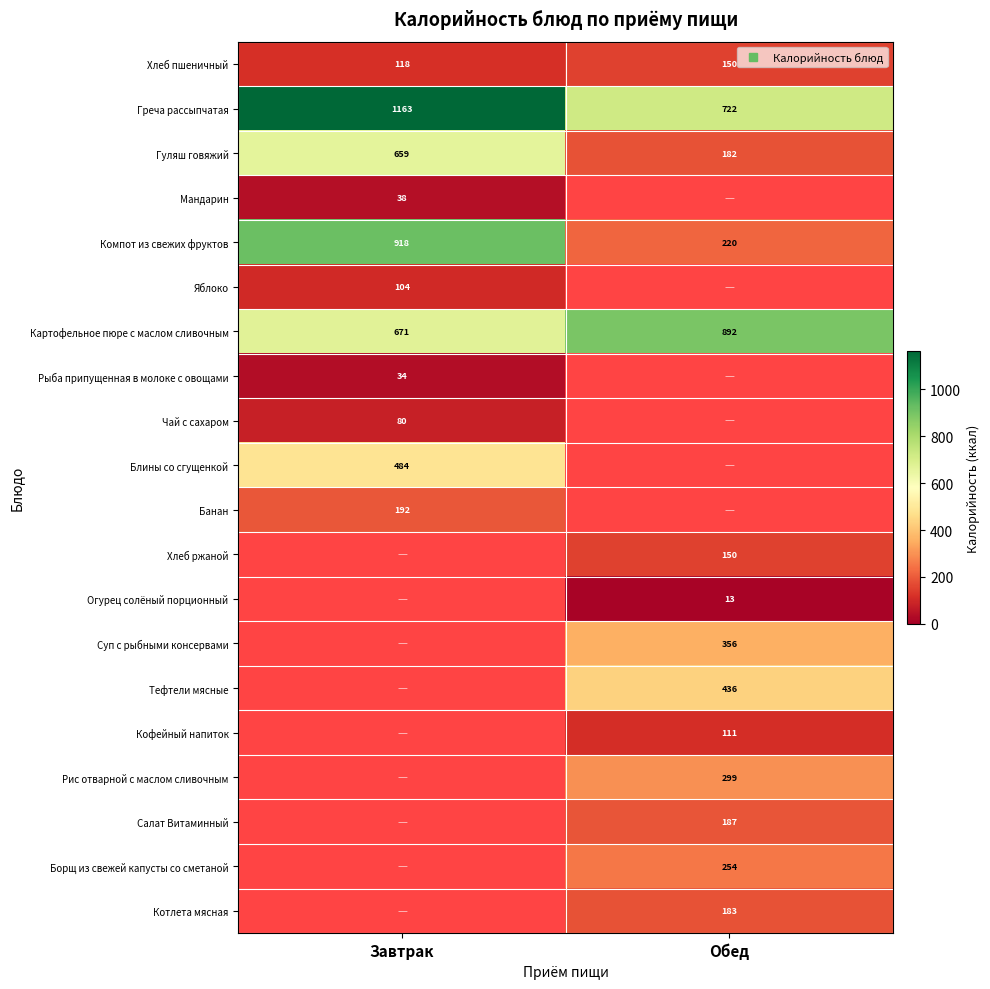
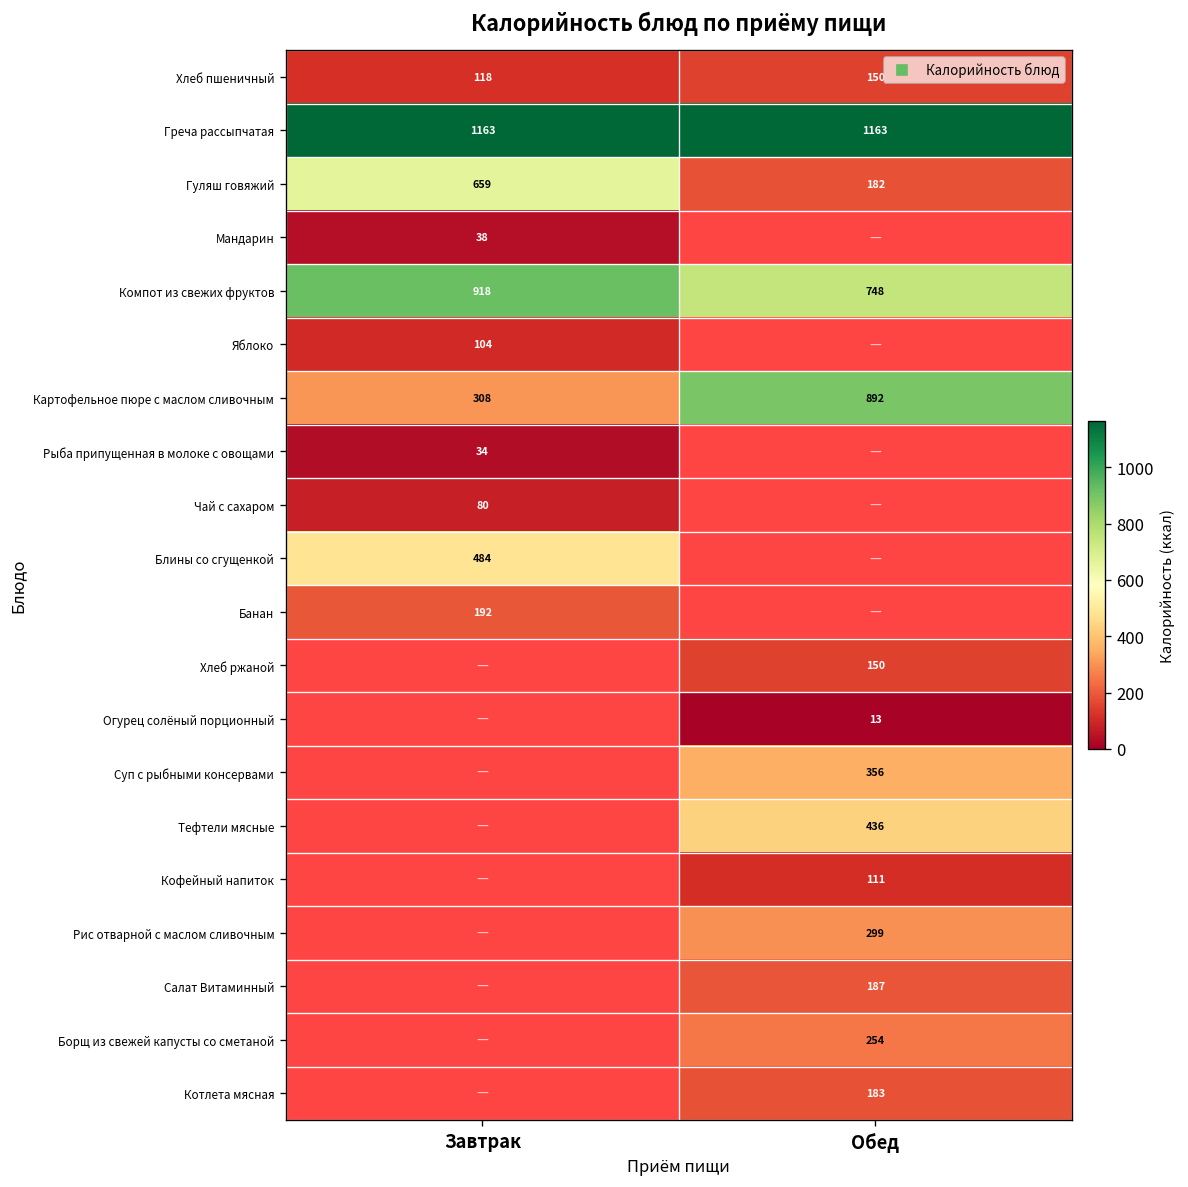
  {
    "Хлеб пшеничный": {
      "Завтрак": 118
    },
    "Греча рассыпчатая": {
      "Завтрак": 1163,
-     "Обед": 722
+     "Обед": 1163
    },
    "Гуляш говяжий": {
      "Завтрак": 659,
      "Обед": 182
    },
    "Мандарин": {
      "Завтрак": 38
    },
    "Компот из свежих фруктов": {
      "Завтрак": 918,
-     "Обед": 220
+     "Обед": 748
    },
    "Яблоко": {
      "Завтрак": 104
    },
    "Картофельное пюре с маслом сливочным": {
-     "Завтрак": 671,
+     "Завтрак": 308,
      "Обед": 892
    },
    "Рыба припущенная в молоке с овощами": {
      "Завтрак": 34
    },
    "Чай с сахаром": {
      "Завтрак": 80
    },
    "Блины со сгущенкой": {
      "Завтрак": 484
    },
    "Банан": {
      "Завтрак": 192
    },
    "Хлеб ржаной": {
      "Обед": 150
    },
    "Огурец солёный порционный": {
      "Обед": 13
    },
    "Суп с рыбными консервами": {
      "Обед": 356
    },
    "Тефтели мясные": {
      "Обед": 436
    },
    "Кофейный напиток": {
      "Обед": 111
    },
    "Рис отварной с маслом сливочным": {
      "Обед": 299
    },
    "Салат Витаминный": {
      "Обед": 187
    },
    "Борщ из свежей капусты со сметаной": {
      "Обед": 254
    },
    "Котлета мясная": {
      "Обед": 183
    }
  }
